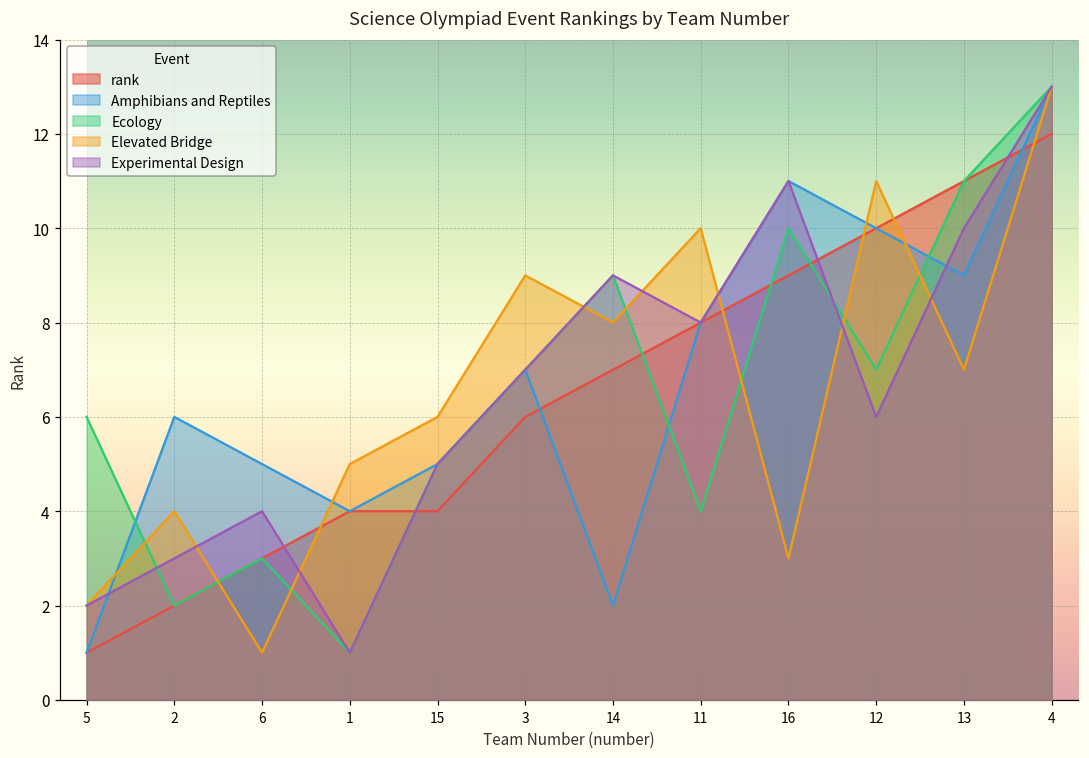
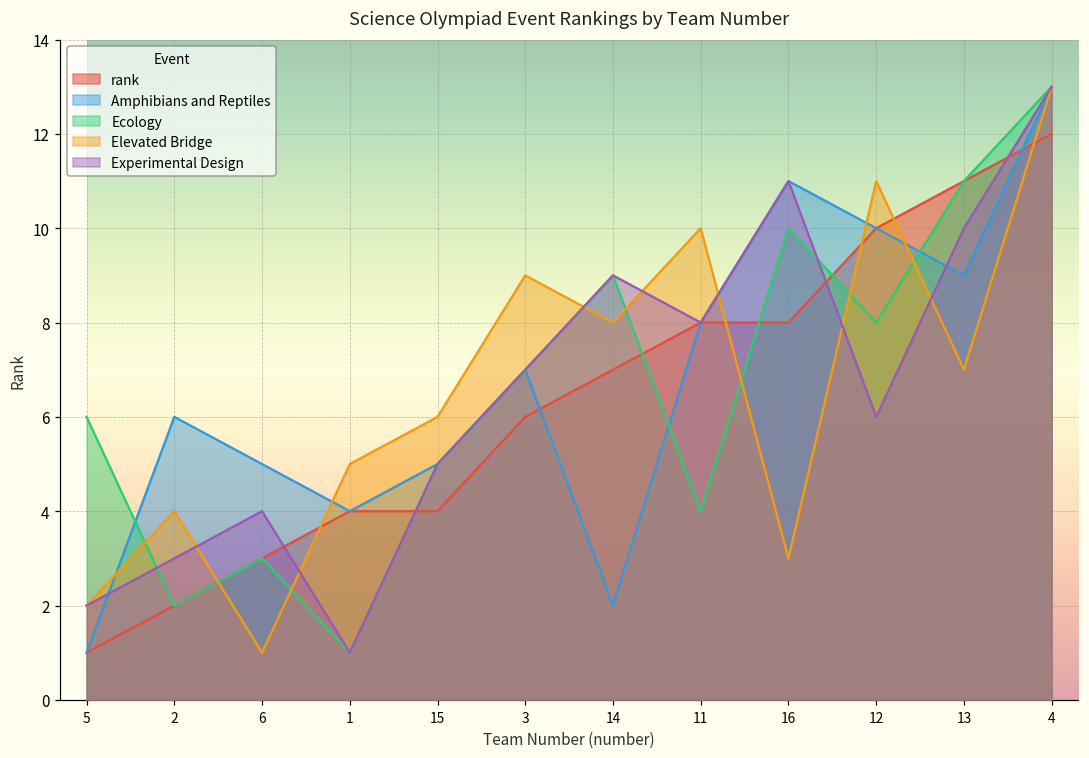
  {
    "rank": {
      "15": 4,
      "3": 6,
      "14": 7,
-     "16": 9,
+     "16": 8,
      "4": 12
    },
    "Amphibians and Reptiles": {
      "2": 6,
      "6": 5,
      "14": 2,
      "13": 9
    },
    "Ecology": {
      "5": 6,
      "11": 4,
      "16": 10,
-     "12": 7
+     "12": 8
    },
    "Elevated Bridge": {
      "2": 4,
      "6": 1,
      "1": 5,
      "15": 6,
      "3": 9,
      "14": 8,
      "11": 10,
      "16": 3,
      "12": 11,
      "13": 7
    },
    "Experimental Design": {
      "2": 3,
      "6": 4,
      "12": 6,
      "13": 10
    }
  }
